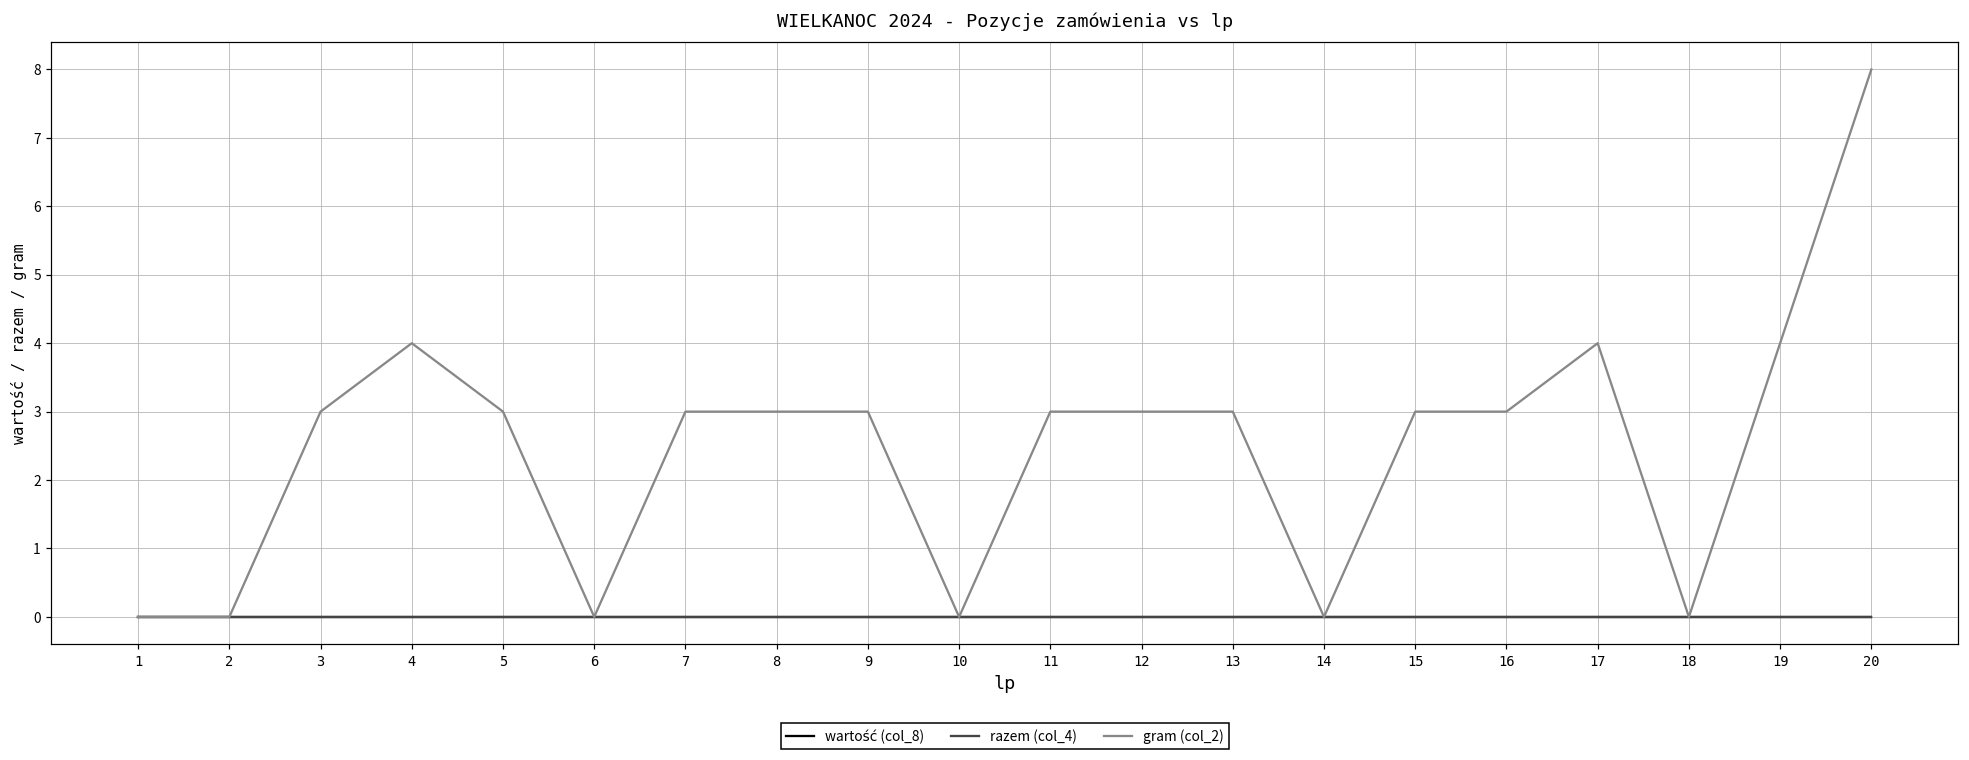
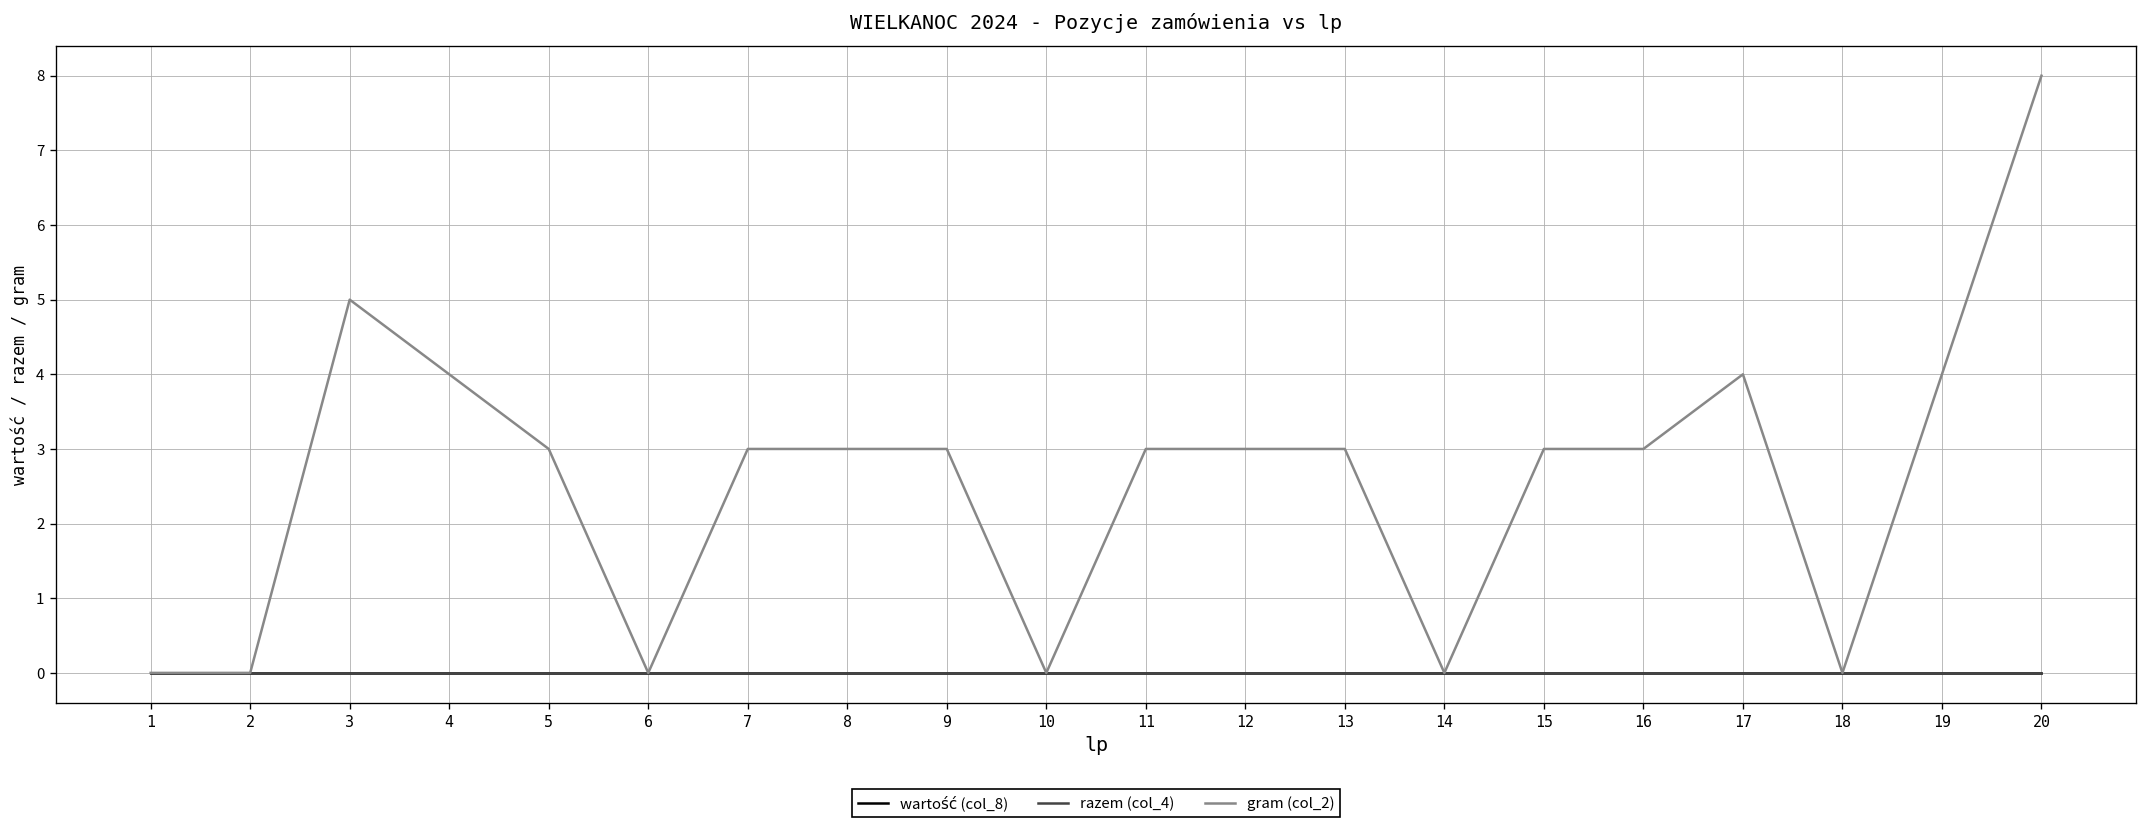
  {
    "razem (col_4)": {
      "3": 0,
      "4": 0,
      "5": 0,
      "7": 0,
      "8": 0,
      "9": 0,
      "11": 0,
      "12": 0,
      "13": 0,
      "15": 0,
      "16": 0,
      "17": 0,
      "19": 0,
      "20": 0
    },
    "gram (col_2)": {
-     "3": 3,
+     "3": 5,
      "4": 4,
      "5": 3,
      "7": 3,
      "8": 3,
      "9": 3,
      "11": 3,
      "12": 3,
      "13": 3,
      "15": 3,
      "16": 3,
      "17": 4,
      "19": 4,
      "20": 8
    }
  }
